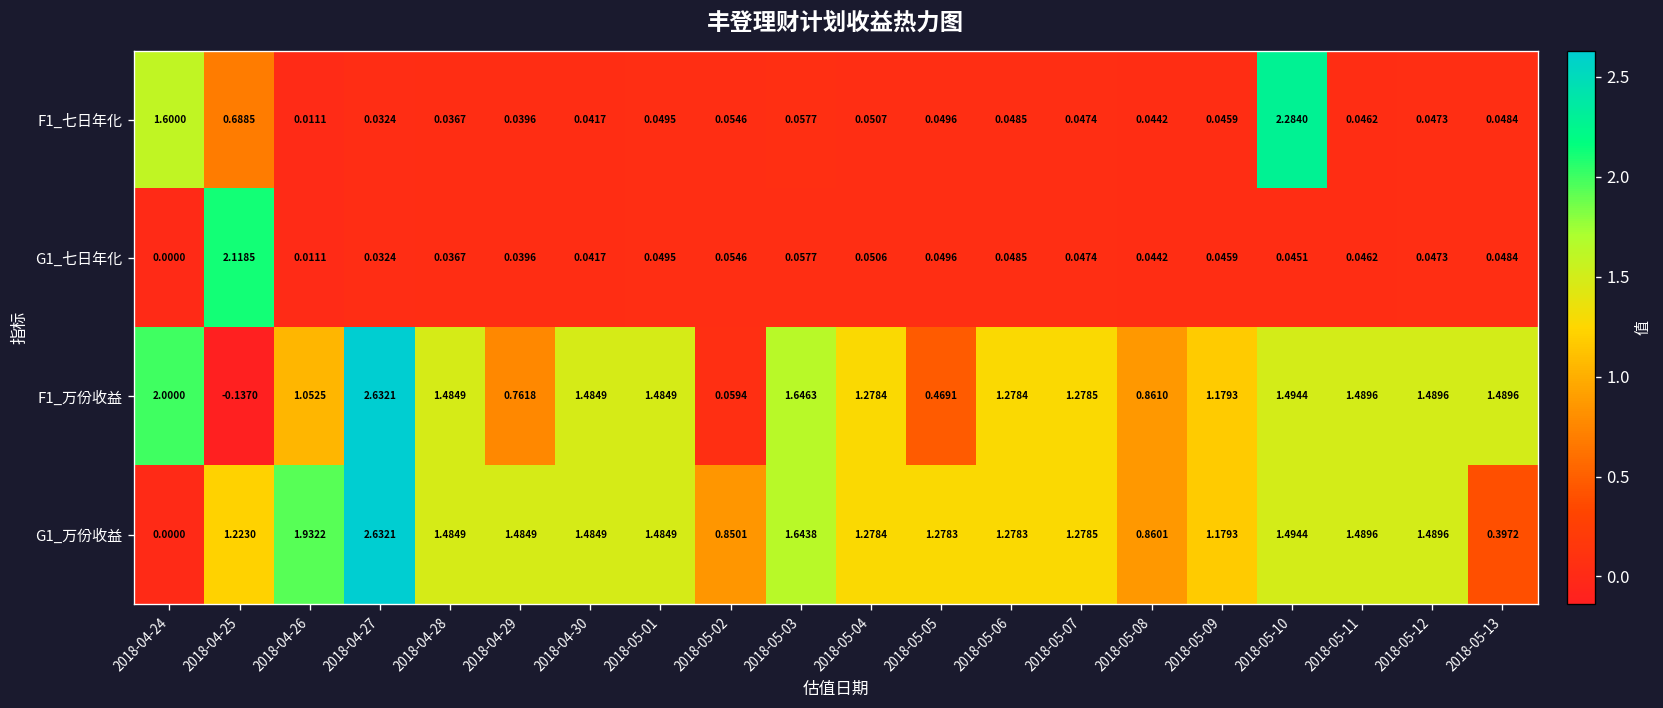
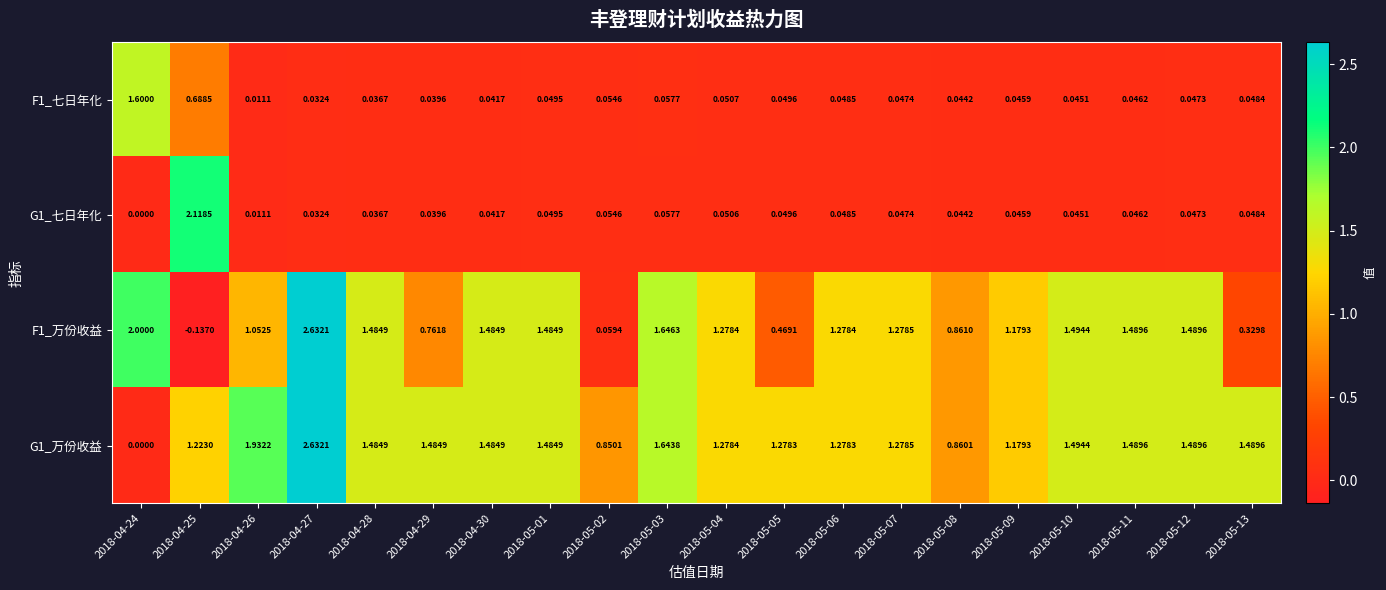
  {
    "F1_七日年化": {
      "2018-04-24": 1.6000,
      "2018-04-25": 0.6885,
      "2018-04-26": 0.0111,
      "2018-04-27": 0.0324,
      "2018-04-28": 0.0367,
      "2018-04-29": 0.0396,
      "2018-04-30": 0.0417,
      "2018-05-01": 0.0495,
      "2018-05-02": 0.0546,
      "2018-05-03": 0.0577,
      "2018-05-04": 0.0507,
      "2018-05-05": 0.0496,
      "2018-05-06": 0.0485,
      "2018-05-07": 0.0474,
      "2018-05-08": 0.0442,
      "2018-05-09": 0.0459,
-     "2018-05-10": 2.2840,
+     "2018-05-10": 0.0451,
      "2018-05-11": 0.0462,
      "2018-05-12": 0.0473,
      "2018-05-13": 0.0484
    },
    "G1_七日年化": {
      "2018-04-24": 0.0000,
      "2018-04-25": 2.1185,
      "2018-04-26": 0.0111,
      "2018-04-27": 0.0324,
      "2018-04-28": 0.0367,
      "2018-04-29": 0.0396,
      "2018-04-30": 0.0417,
      "2018-05-01": 0.0495,
      "2018-05-02": 0.0546,
      "2018-05-03": 0.0577,
      "2018-05-04": 0.0506,
      "2018-05-05": 0.0496,
      "2018-05-06": 0.0485,
      "2018-05-07": 0.0474,
      "2018-05-08": 0.0442,
      "2018-05-09": 0.0459,
      "2018-05-10": 0.0451,
      "2018-05-11": 0.0462,
      "2018-05-12": 0.0473,
      "2018-05-13": 0.0484
    },
    "F1_万份收益": {
      "2018-04-24": 2.0000,
      "2018-04-25": -0.1370,
      "2018-04-26": 1.0525,
      "2018-04-27": 2.6321,
      "2018-04-28": 1.4849,
      "2018-04-29": 0.7618,
      "2018-04-30": 1.4849,
      "2018-05-01": 1.4849,
      "2018-05-02": 0.0594,
      "2018-05-03": 1.6463,
      "2018-05-04": 1.2784,
      "2018-05-05": 0.4691,
      "2018-05-06": 1.2784,
      "2018-05-07": 1.2785,
      "2018-05-08": 0.8610,
      "2018-05-09": 1.1793,
      "2018-05-10": 1.4944,
      "2018-05-11": 1.4896,
      "2018-05-12": 1.4896,
-     "2018-05-13": 1.4896
+     "2018-05-13": 0.3298
    },
    "G1_万份收益": {
      "2018-04-24": 0.0000,
      "2018-04-25": 1.2230,
      "2018-04-26": 1.9322,
      "2018-04-27": 2.6321,
      "2018-04-28": 1.4849,
      "2018-04-29": 1.4849,
      "2018-04-30": 1.4849,
      "2018-05-01": 1.4849,
      "2018-05-02": 0.8501,
      "2018-05-03": 1.6438,
      "2018-05-04": 1.2784,
      "2018-05-05": 1.2783,
      "2018-05-06": 1.2783,
      "2018-05-07": 1.2785,
      "2018-05-08": 0.8601,
      "2018-05-09": 1.1793,
      "2018-05-10": 1.4944,
      "2018-05-11": 1.4896,
      "2018-05-12": 1.4896,
-     "2018-05-13": 0.3972
+     "2018-05-13": 1.4896
    }
  }
